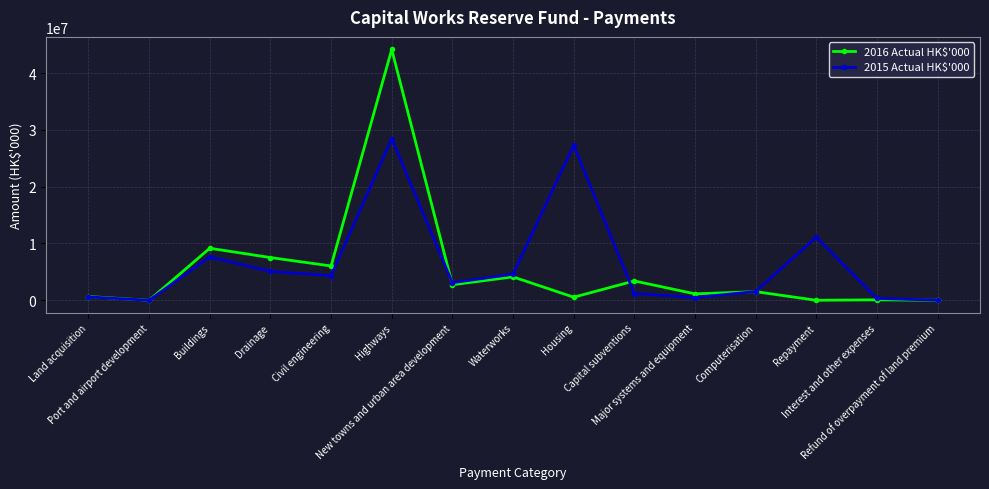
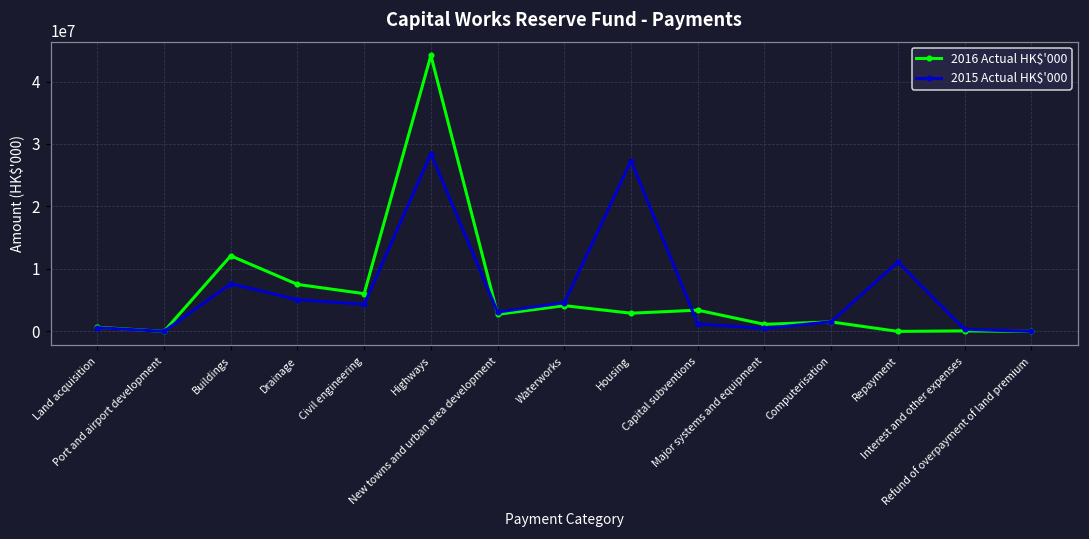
  {
    "2016 Actual HK$'000": {
-     "Buildings": 9000000,
+     "Buildings": 12000000,
      "Drainage": 8000000,
      "Civil engineering": 6000000,
      "Highways": 44000000,
      "Waterworks": 4000000,
-     "Housing": 1000000,
+     "Housing": 3000000,
      "Capital subventions": 3000000,
      "Major systems and equipment": 1000000,
      "Repayment": 0
    },
    "2015 Actual HK$'000": {
      "Buildings": 8000000,
      "Drainage": 5000000,
      "Civil engineering": 4000000,
      "Highways": 28000000,
      "Waterworks": 5000000,
      "Housing": 27000000,
      "Capital subventions": 1000000,
      "Major systems and equipment": 0,
      "Repayment": 11000000
    }
  }
